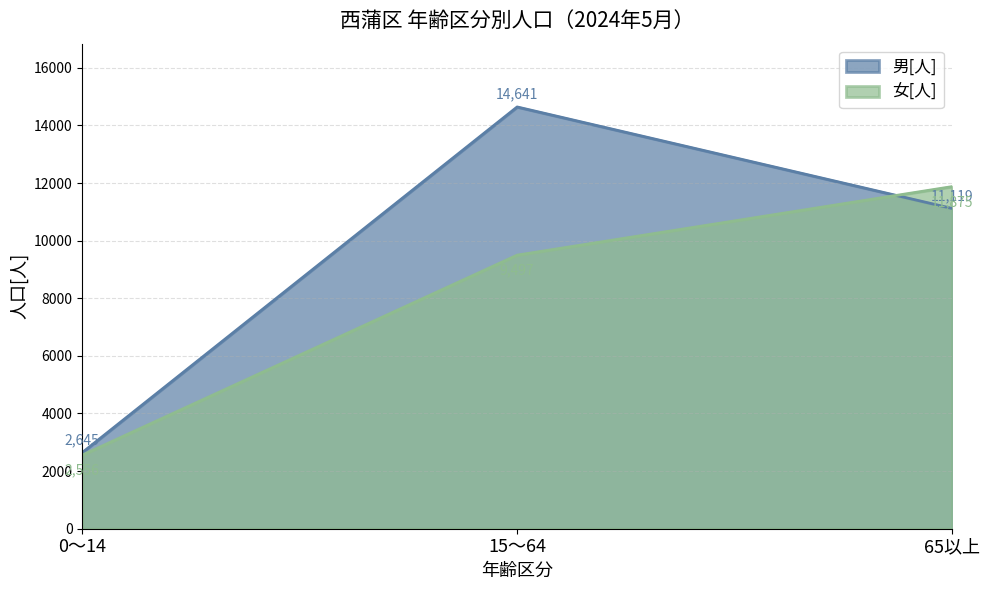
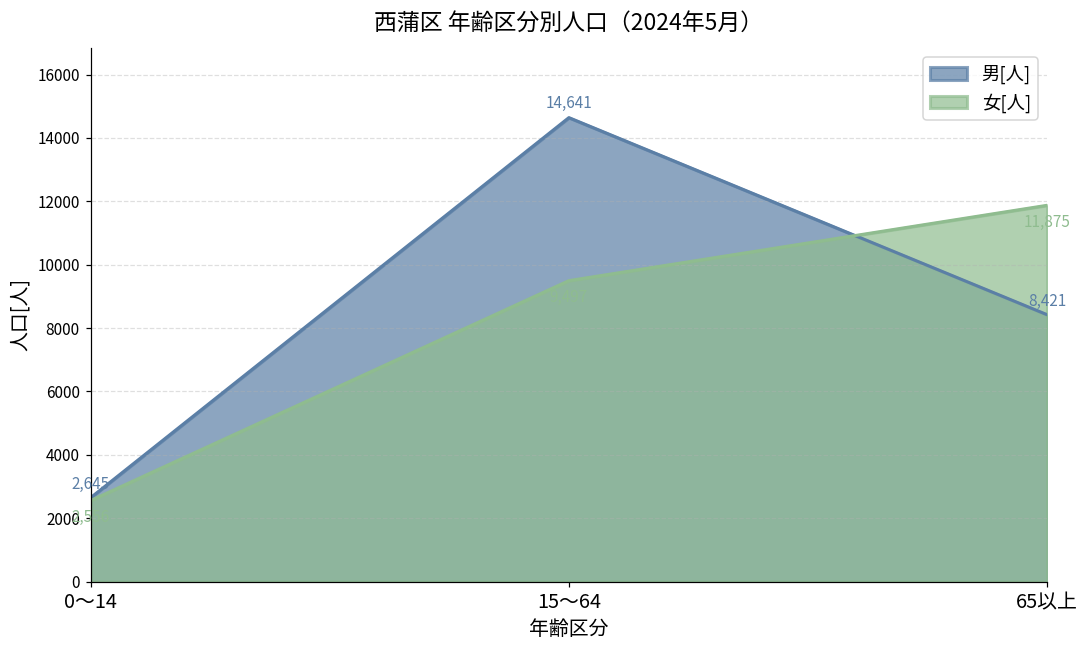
  {
    "男[人]": {
      "0～14": "2,645",
      "15～64": "14,641",
-     "65以上": "11,119"
+     "65以上": "8,421"
    },
    "女[人]": {
      "0～14": "2600",
      "15～64": "9500"
    }
  }
